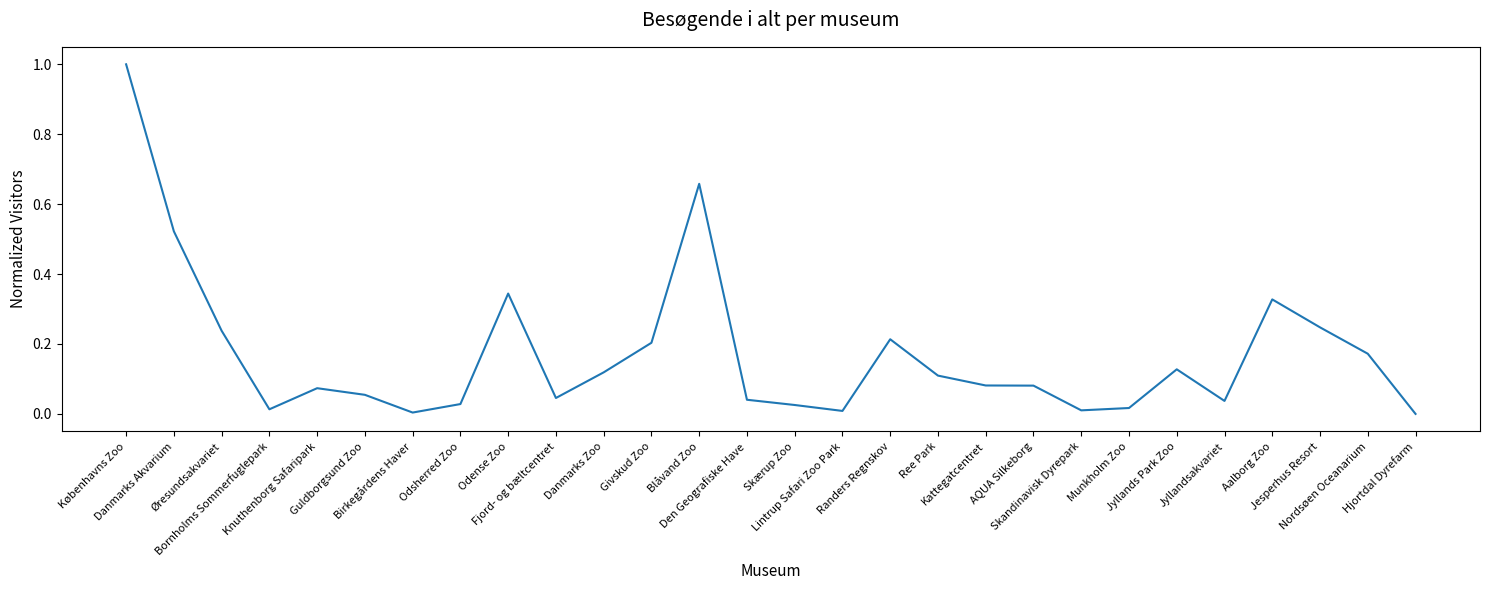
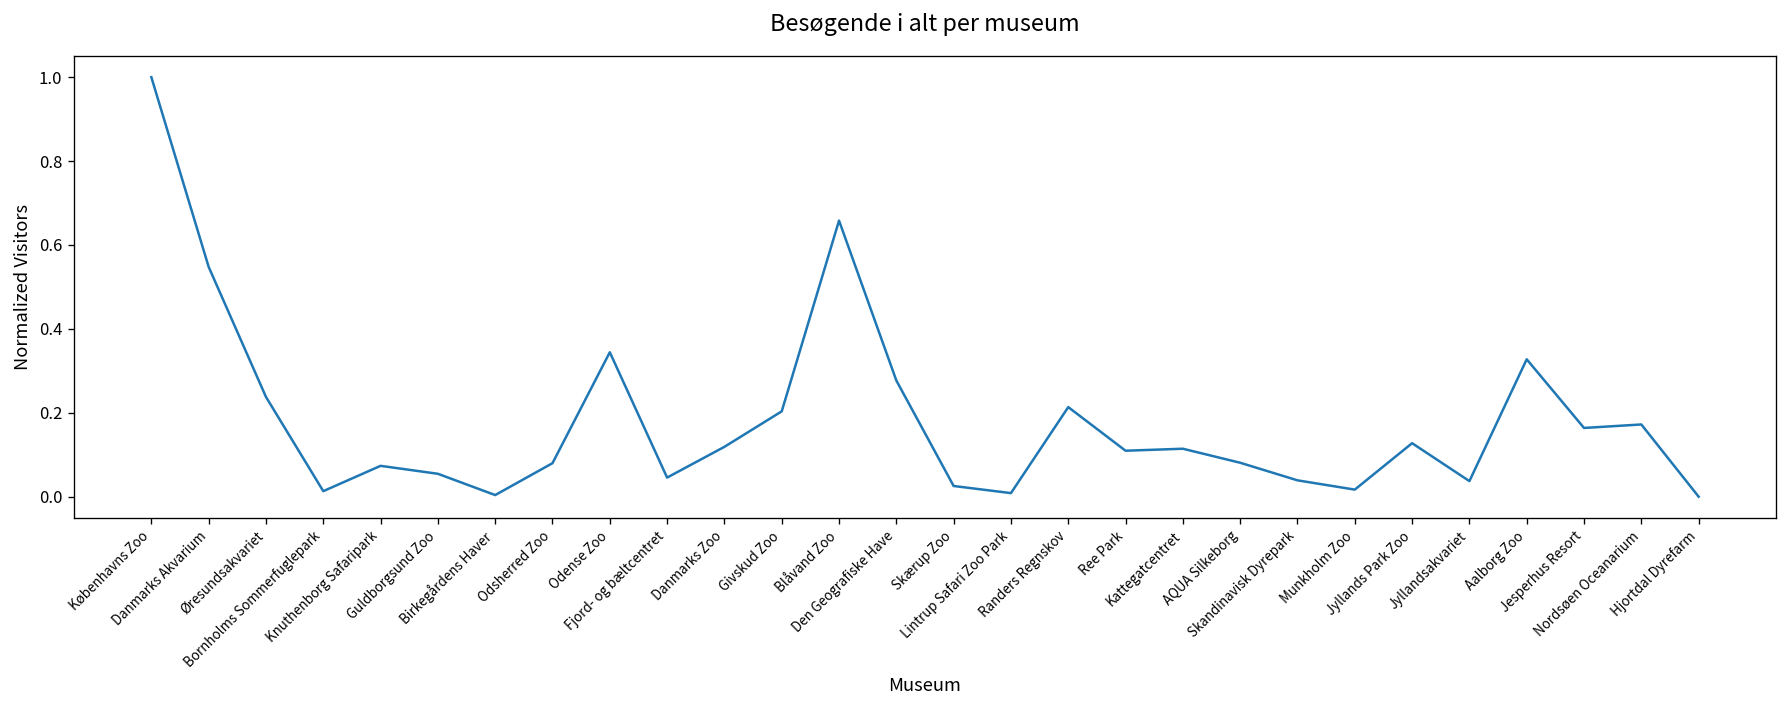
  {
    "Københavns Zoo": 1.00,
-   "Danmarks Akvarium": 0.52,
+   "Danmarks Akvarium": 0.55,
    "Øresundsakvariet": 0.24,
    "Bornholms Sommerfuglepark": 0.01,
    "Knuthenborg Safaripark": 0.07,
    "Guldborgsund Zoo": 0.05,
    "Birkegårdens Haver": 0.00,
-   "Odsherred Zoo": 0.03,
+   "Odsherred Zoo": 0.08,
    "Odense Zoo": 0.34,
    "Fjord- og bæltcentret": 0.05,
    "Danmarks Zoo": 0.12,
    "Givskud Zoo": 0.20,
    "Blåvand Zoo": 0.66,
-   "Den Geografiske Have": 0.04,
+   "Den Geografiske Have": 0.28,
    "Skærup Zoo": 0.03,
    "Lintrup Safari Zoo Park": 0.01,
    "Randers Regnskov": 0.21,
    "Ree Park": 0.11,
-   "Kattegatcentret": 0.08,
+   "Kattegatcentret": 0.11,
    "AQUA Silkeborg": 0.08,
-   "Skandinavisk Dyrepark": 0.01,
+   "Skandinavisk Dyrepark": 0.04,
    "Munkholm Zoo": 0.02,
    "Jyllands Park Zoo": 0.13,
    "Jyllandsakvariet": 0.04,
    "Aalborg Zoo": 0.33,
-   "Jesperhus Resort": 0.25,
+   "Jesperhus Resort": 0.16,
    "Nordsøen Oceanarium": 0.17,
    "Hjortdal Dyrefarm": 0.00
  }
